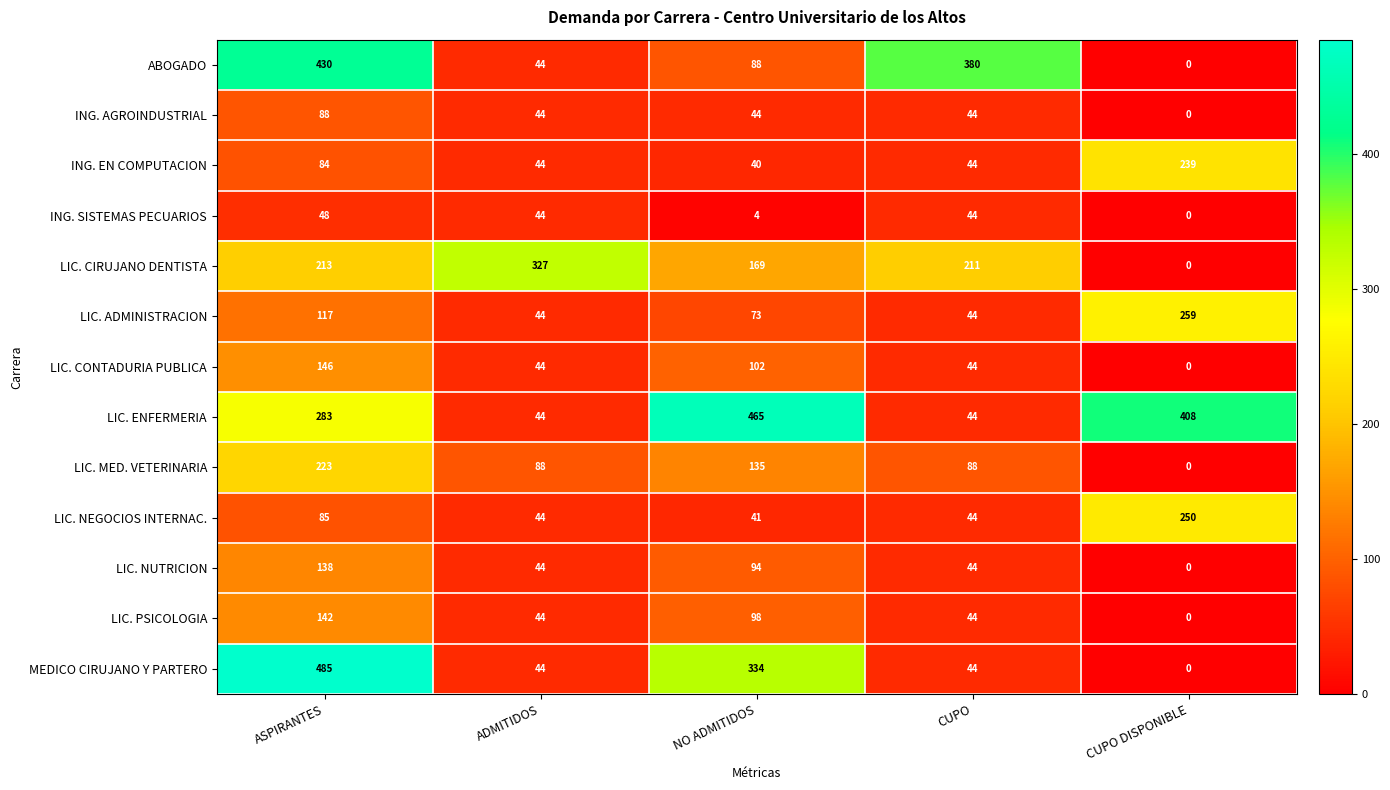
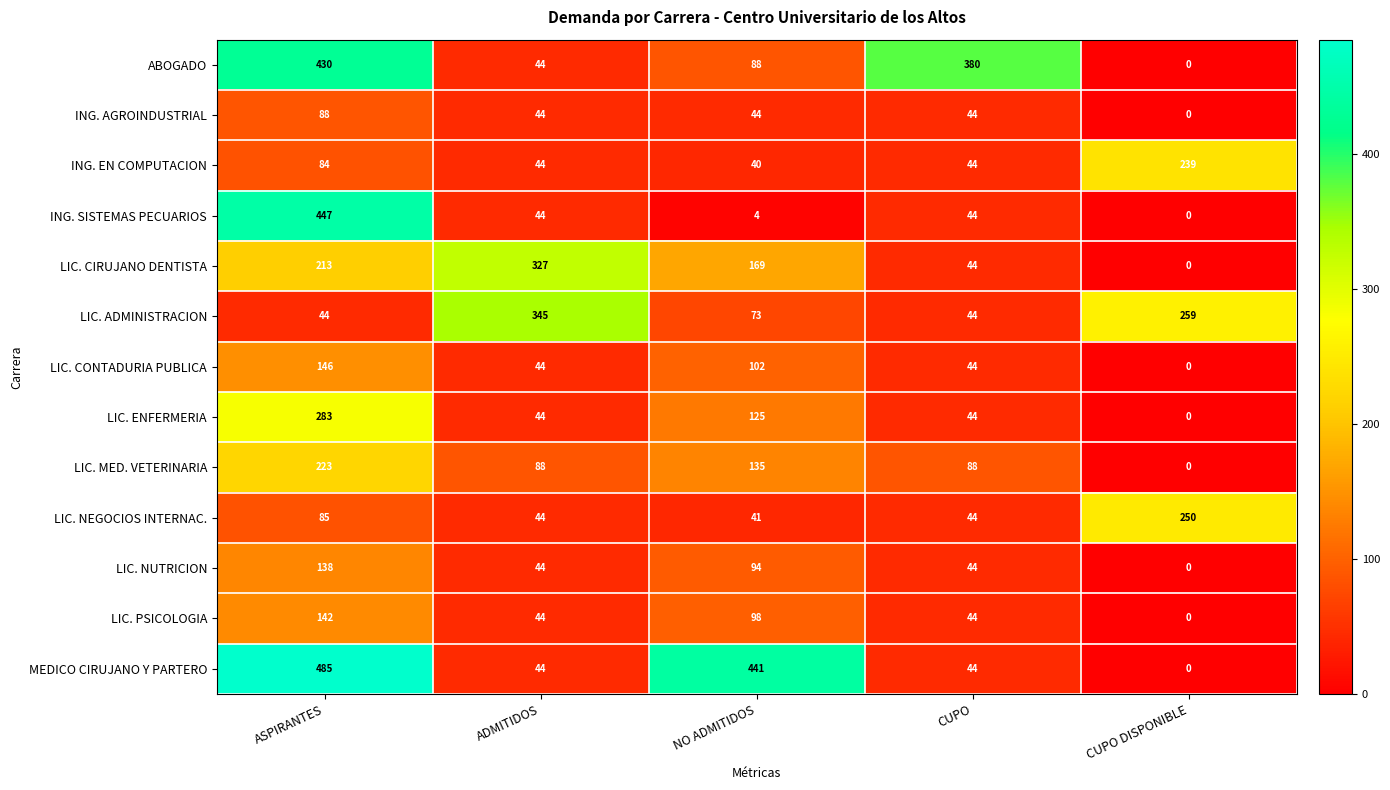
  {
    "ABOGADO": {
      "ASPIRANTES": 430,
      "ADMITIDOS": 44,
      "NO ADMITIDOS": 88,
      "CUPO": 380,
      "CUPO DISPONIBLE": 0
    },
    "ING. AGROINDUSTRIAL": {
      "ASPIRANTES": 88,
      "ADMITIDOS": 44,
      "NO ADMITIDOS": 44,
      "CUPO": 44,
      "CUPO DISPONIBLE": 0
    },
    "ING. EN COMPUTACION": {
      "ASPIRANTES": 84,
      "ADMITIDOS": 44,
      "NO ADMITIDOS": 40,
      "CUPO": 44,
      "CUPO DISPONIBLE": 239
    },
    "ING. SISTEMAS PECUARIOS": {
-     "ASPIRANTES": 48,
+     "ASPIRANTES": 447,
      "ADMITIDOS": 44,
      "NO ADMITIDOS": 4,
      "CUPO": 44,
      "CUPO DISPONIBLE": 0
    },
    "LIC. CIRUJANO DENTISTA": {
      "ASPIRANTES": 213,
      "ADMITIDOS": 327,
      "NO ADMITIDOS": 169,
-     "CUPO": 211,
+     "CUPO": 44,
      "CUPO DISPONIBLE": 0
    },
    "LIC. ADMINISTRACION": {
-     "ASPIRANTES": 117,
-     "ADMITIDOS": 44,
+     "ASPIRANTES": 44,
+     "ADMITIDOS": 345,
      "NO ADMITIDOS": 73,
      "CUPO": 44,
      "CUPO DISPONIBLE": 259
    },
    "LIC. CONTADURIA PUBLICA": {
      "ASPIRANTES": 146,
      "ADMITIDOS": 44,
      "NO ADMITIDOS": 102,
      "CUPO": 44,
      "CUPO DISPONIBLE": 0
    },
    "LIC. ENFERMERIA": {
      "ASPIRANTES": 283,
      "ADMITIDOS": 44,
-     "NO ADMITIDOS": 465,
+     "NO ADMITIDOS": 125,
      "CUPO": 44,
-     "CUPO DISPONIBLE": 408
+     "CUPO DISPONIBLE": 0
    },
    "LIC. MED. VETERINARIA": {
      "ASPIRANTES": 223,
      "ADMITIDOS": 88,
      "NO ADMITIDOS": 135,
      "CUPO": 88,
      "CUPO DISPONIBLE": 0
    },
    "LIC. NEGOCIOS INTERNAC.": {
      "ASPIRANTES": 85,
      "ADMITIDOS": 44,
      "NO ADMITIDOS": 41,
      "CUPO": 44,
      "CUPO DISPONIBLE": 250
    },
    "LIC. NUTRICION": {
      "ASPIRANTES": 138,
      "ADMITIDOS": 44,
      "NO ADMITIDOS": 94,
      "CUPO": 44,
      "CUPO DISPONIBLE": 0
    },
    "LIC. PSICOLOGIA": {
      "ASPIRANTES": 142,
      "ADMITIDOS": 44,
      "NO ADMITIDOS": 98,
      "CUPO": 44,
      "CUPO DISPONIBLE": 0
    },
    "MEDICO CIRUJANO Y PARTERO": {
      "ASPIRANTES": 485,
      "ADMITIDOS": 44,
-     "NO ADMITIDOS": 334,
+     "NO ADMITIDOS": 441,
      "CUPO": 44,
      "CUPO DISPONIBLE": 0
    }
  }
